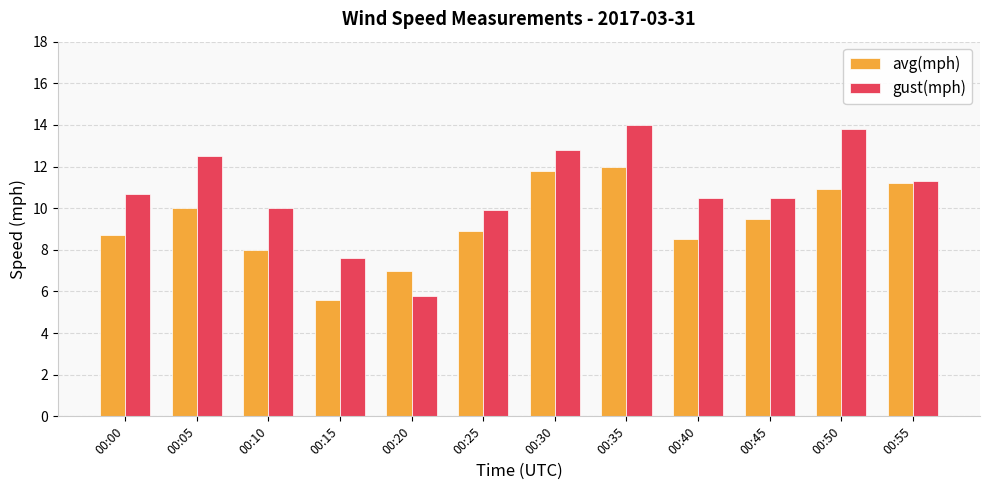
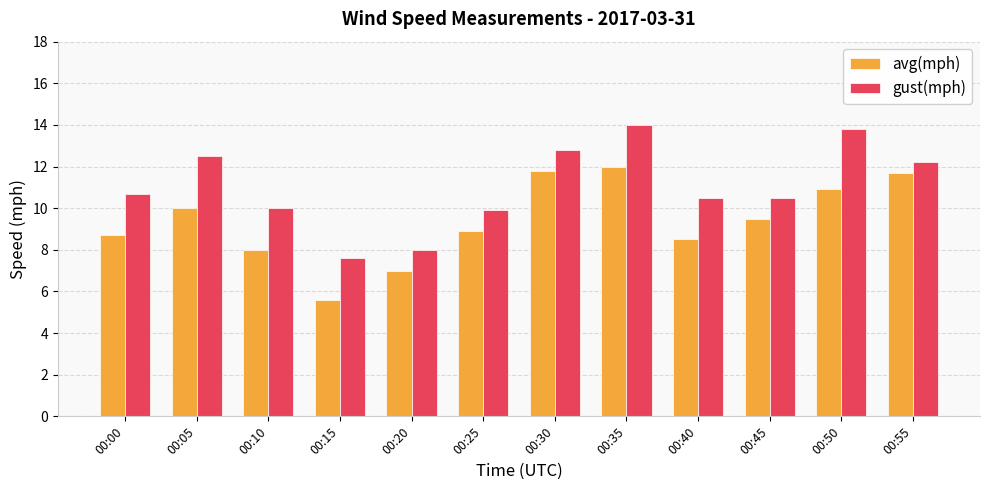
  {
    "avg(mph)": {
      "00:00": 8.7,
      "00:05": 10.0,
      "00:10": 8.0,
      "00:15": 5.6,
      "00:20": 7.0,
      "00:25": 8.9,
      "00:30": 11.8,
      "00:35": 12.0,
      "00:40": 8.5,
      "00:45": 9.5,
      "00:50": 10.9,
-     "00:55": 11.2
+     "00:55": 11.7
    },
    "gust(mph)": {
      "00:00": 10.7,
      "00:05": 12.5,
      "00:10": 10.0,
      "00:15": 7.6,
-     "00:20": 5.8,
+     "00:20": 8.0,
      "00:25": 9.9,
      "00:30": 12.8,
      "00:35": 14.0,
      "00:40": 10.5,
      "00:45": 10.5,
      "00:50": 13.8,
-     "00:55": 11.3
+     "00:55": 12.2
    }
  }
